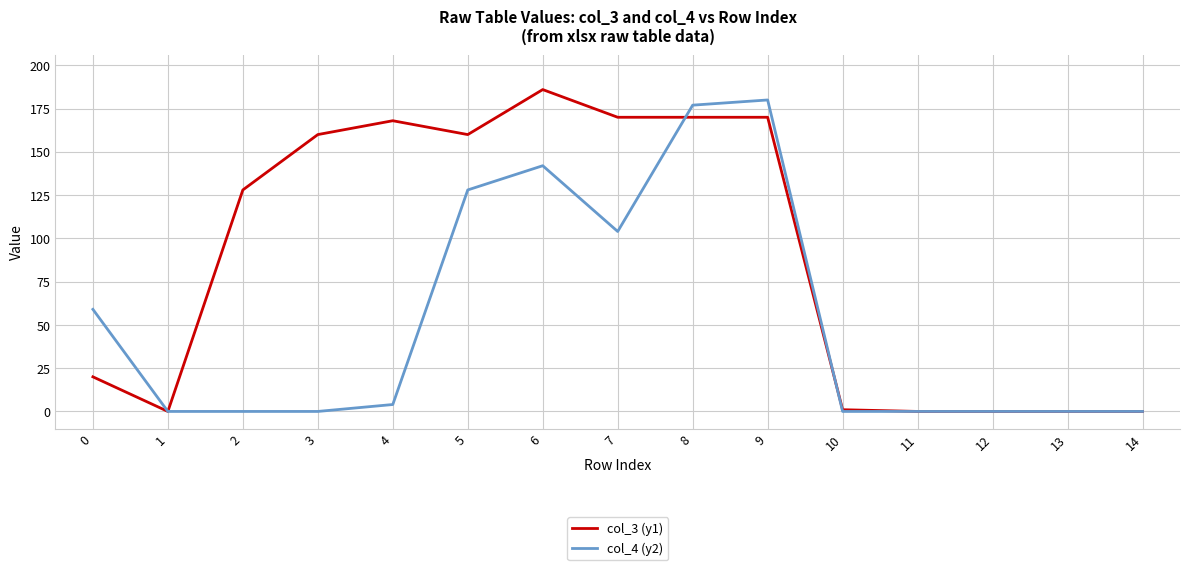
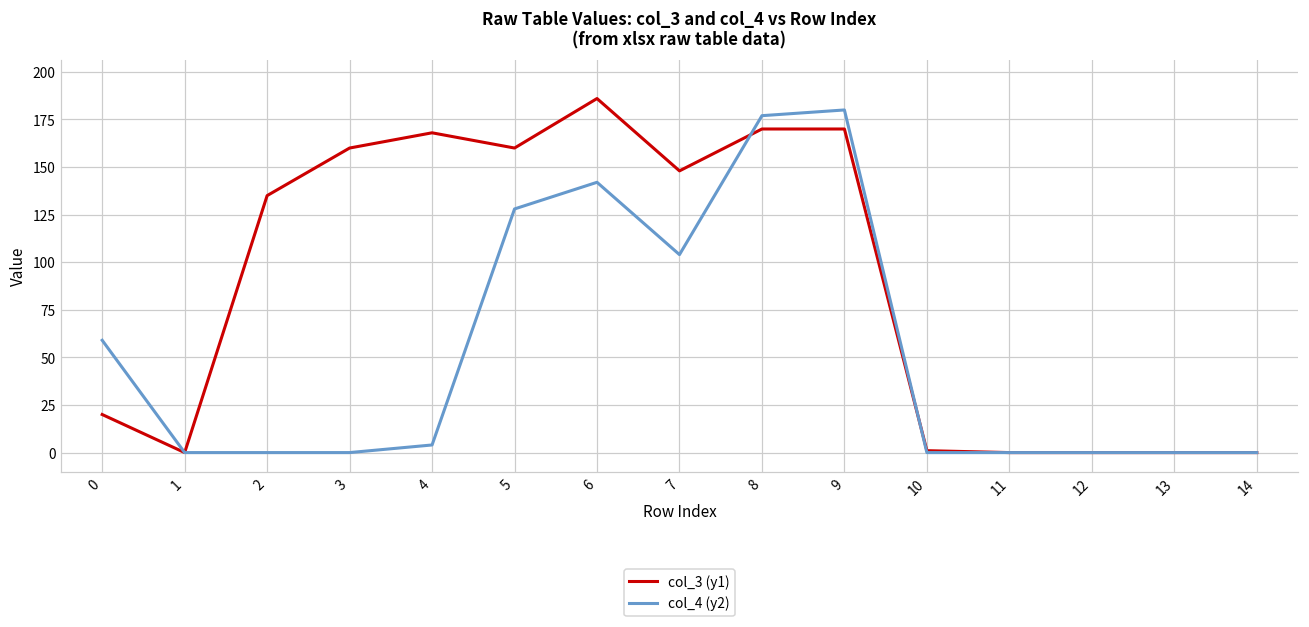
  {
    "col_3 (y1)": {
      "0": 20,
-     "2": 128,
+     "2": 135,
      "3": 160,
      "4": 168,
      "5": 160,
      "6": 186,
-     "7": 170,
+     "7": 148,
      "8": 170,
      "9": 170
    },
    "col_4 (y2)": {
      "0": 59,
      "2": 0,
      "3": 0,
      "4": 4,
      "5": 128,
      "6": 142,
      "7": 104,
      "8": 177,
      "9": 180
    }
  }
